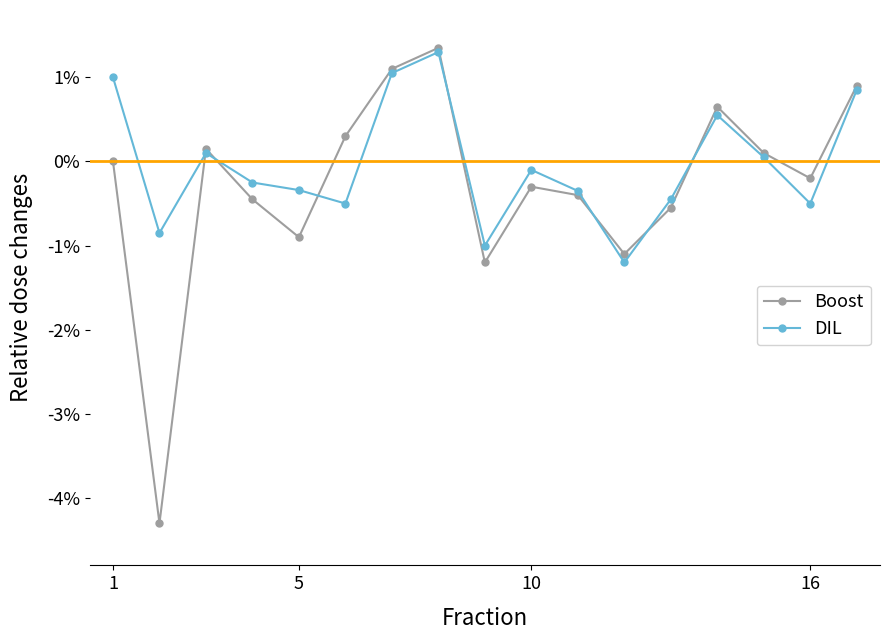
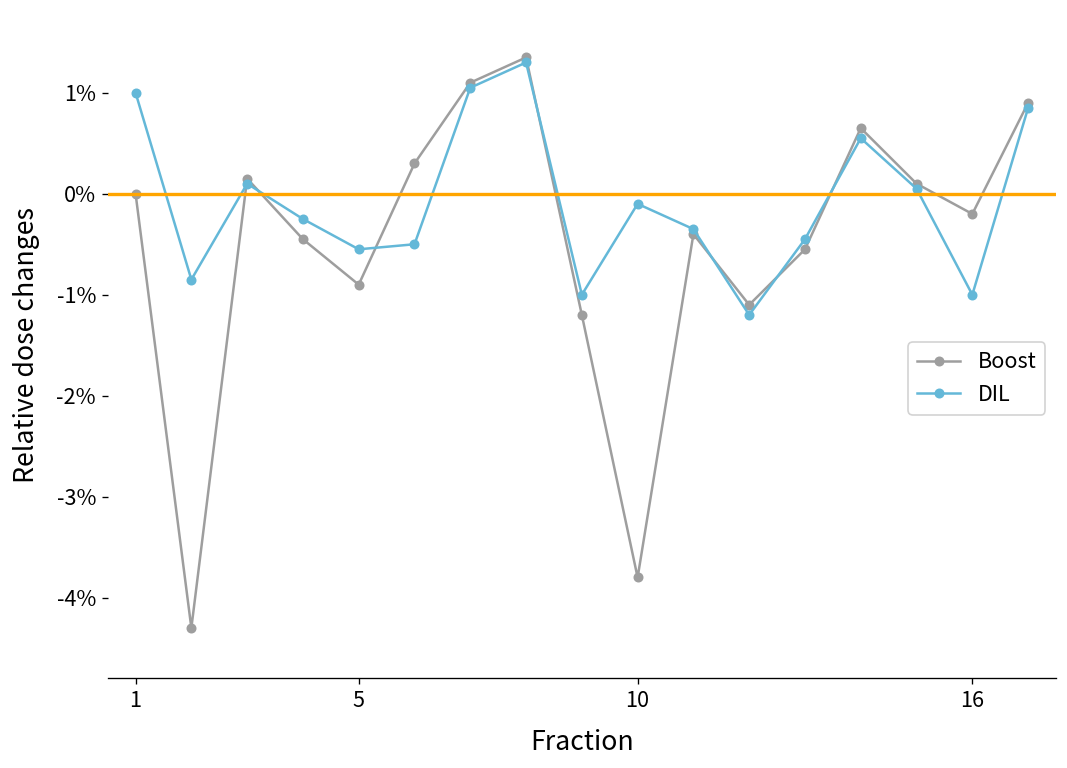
  {
    "Boost": {
      "1": "0.0%",
      "5": "-0.9%",
-     "10": "-0.3%",
+     "10": "-3.8%",
      "16": "-0.2%"
    },
    "DIL": {
      "1": "1.0%",
-     "5": "-0.3%",
+     "5": "-0.6%",
      "10": "-0.1%",
-     "16": "-0.5%"
+     "16": "-1.0%"
    }
  }
